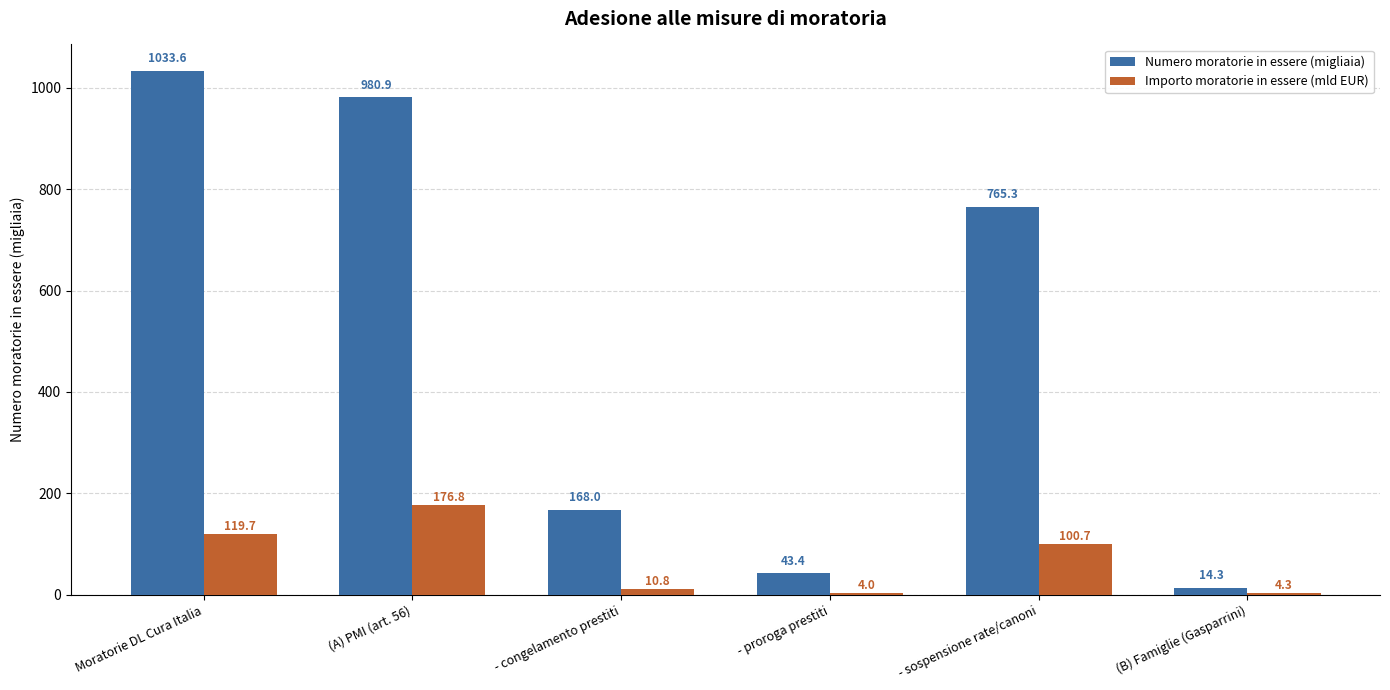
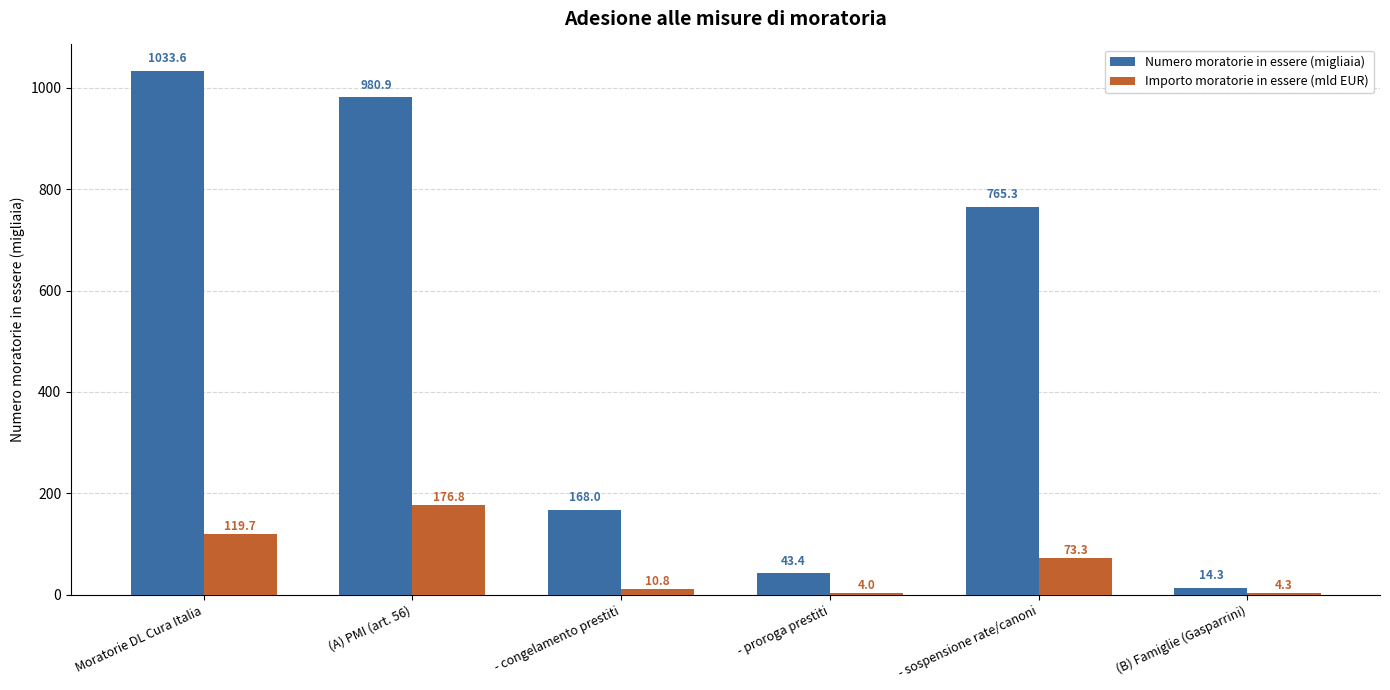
  {
    "Numero moratorie in essere (migliaia)": {
      "Moratorie DL Cura Italia": 1033.6,
      "(A) PMI (art. 56)": 980.9,
      "- congelamento prestiti": 168.0,
      "- proroga prestiti": 43.4,
      "- sospensione rate/canoni": 765.3,
      "(B) Famiglie (Gasparrini)": 14.3
    },
    "Importo moratorie in essere (mld EUR)": {
      "Moratorie DL Cura Italia": 119.7,
      "(A) PMI (art. 56)": 176.8,
      "- congelamento prestiti": 10.8,
      "- proroga prestiti": 4.0,
-     "- sospensione rate/canoni": 100.7,
+     "- sospensione rate/canoni": 73.3,
      "(B) Famiglie (Gasparrini)": 4.3
    }
  }
